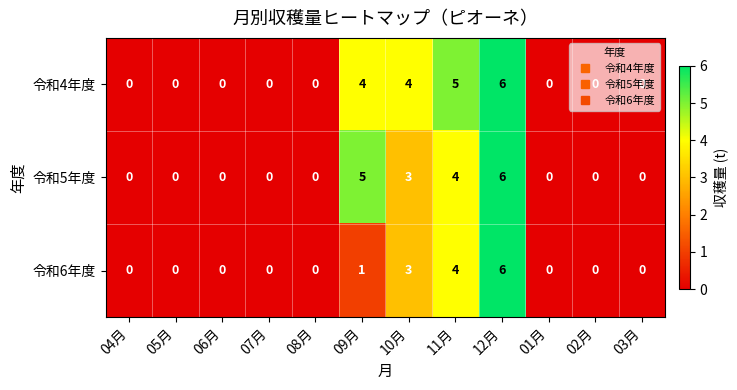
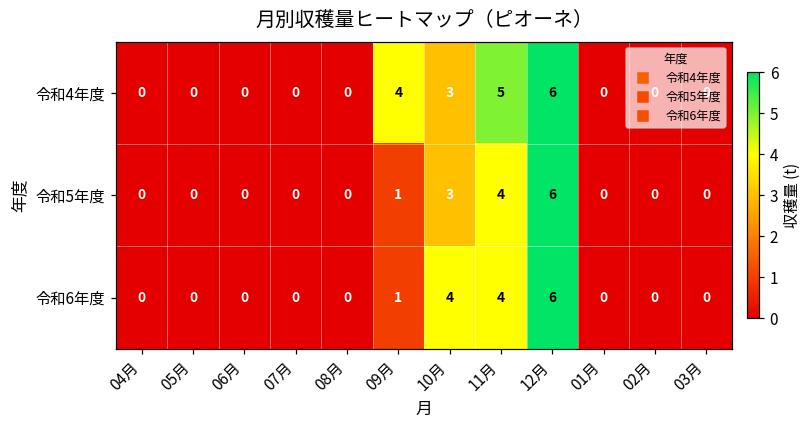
  {
    "令和4年度": {
      "04月": 0,
      "05月": 0,
      "06月": 0,
      "07月": 0,
      "08月": 0,
      "09月": 4,
-     "10月": 4,
+     "10月": 3,
      "11月": 5,
      "12月": 6,
      "01月": 0
    },
    "令和5年度": {
      "04月": 0,
      "05月": 0,
      "06月": 0,
      "07月": 0,
      "08月": 0,
-     "09月": 5,
+     "09月": 1,
      "10月": 3,
      "11月": 4,
      "12月": 6,
      "01月": 0,
      "02月": 0,
      "03月": 0
    },
    "令和6年度": {
      "04月": 0,
      "05月": 0,
      "06月": 0,
      "07月": 0,
      "08月": 0,
      "09月": 1,
-     "10月": 3,
+     "10月": 4,
      "11月": 4,
      "12月": 6,
      "01月": 0,
      "02月": 0,
      "03月": 0
    }
  }
